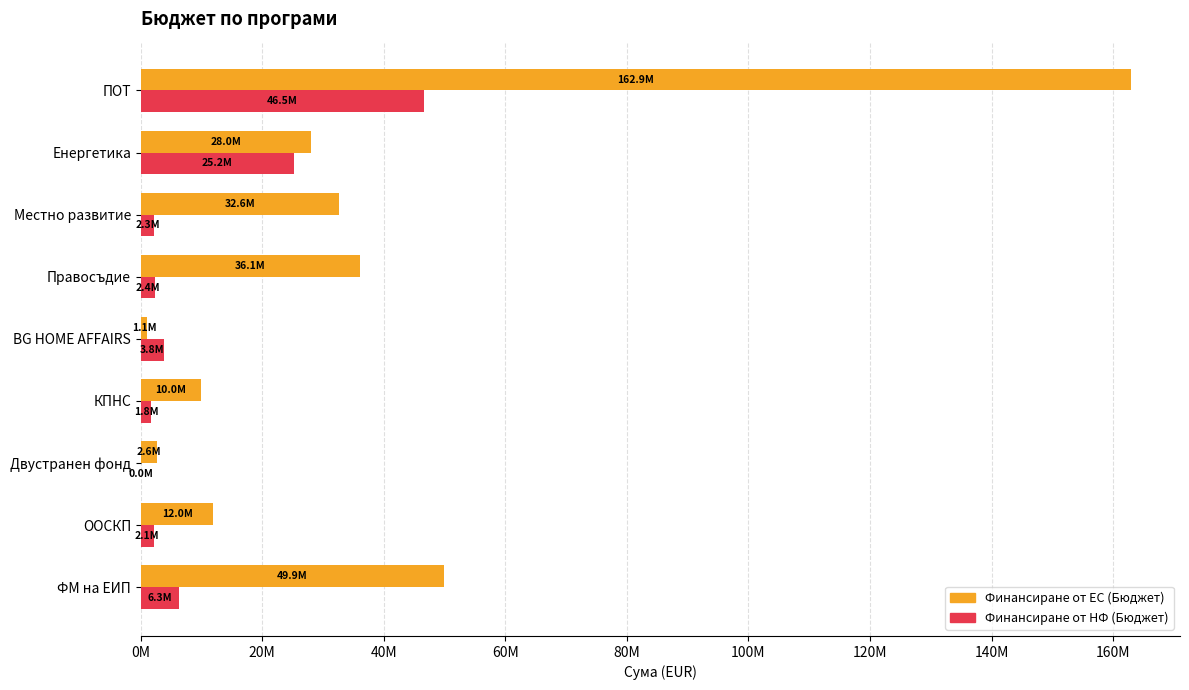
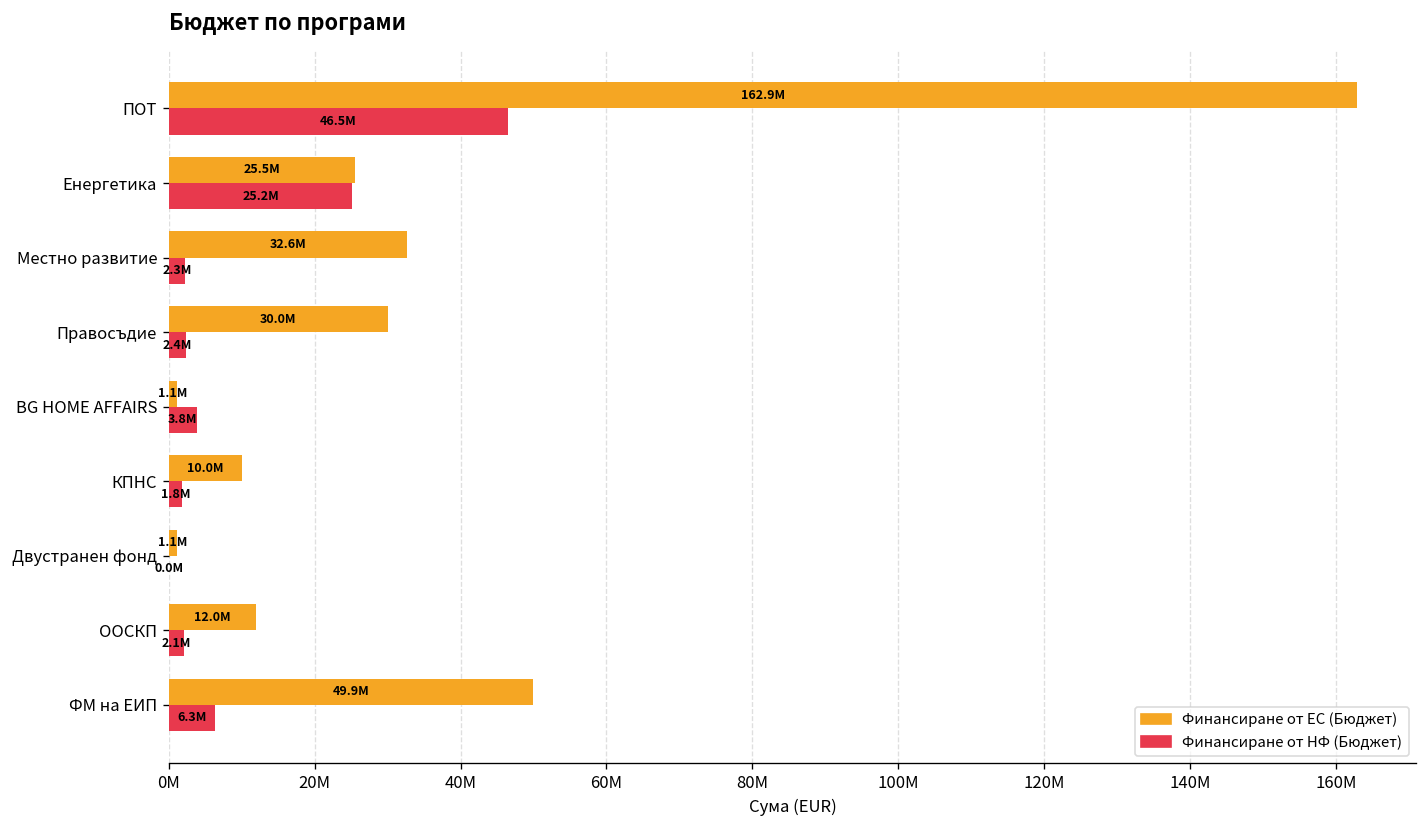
  {
    "Финансиране от ЕС (Бюджет)": {
      "ПОТ": "162.9M",
-     "Енергетика": "28.0M",
+     "Енергетика": "25.5M",
      "Местно развитие": "32.6M",
-     "Правосъдие": "36.1M",
+     "Правосъдие": "30.0M",
      "BG HOME AFFAIRS": "1.1M",
      "КПНС": "10.0M",
-     "Двустранен фонд": "2.6M",
+     "Двустранен фонд": "1.1M",
      "ООСКП": "12.0M",
      "ФМ на ЕИП": "49.9M"
    },
    "Финансиране от НФ (Бюджет)": {
      "ПОТ": "46.5M",
      "Енергетика": "25.2M",
      "Местно развитие": "2.3M",
      "Правосъдие": "2.4M",
      "BG HOME AFFAIRS": "3.8M",
      "КПНС": "1.8M",
      "Двустранен фонд": "0.0M",
      "ООСКП": "2.1M",
      "ФМ на ЕИП": "6.3M"
    }
  }
